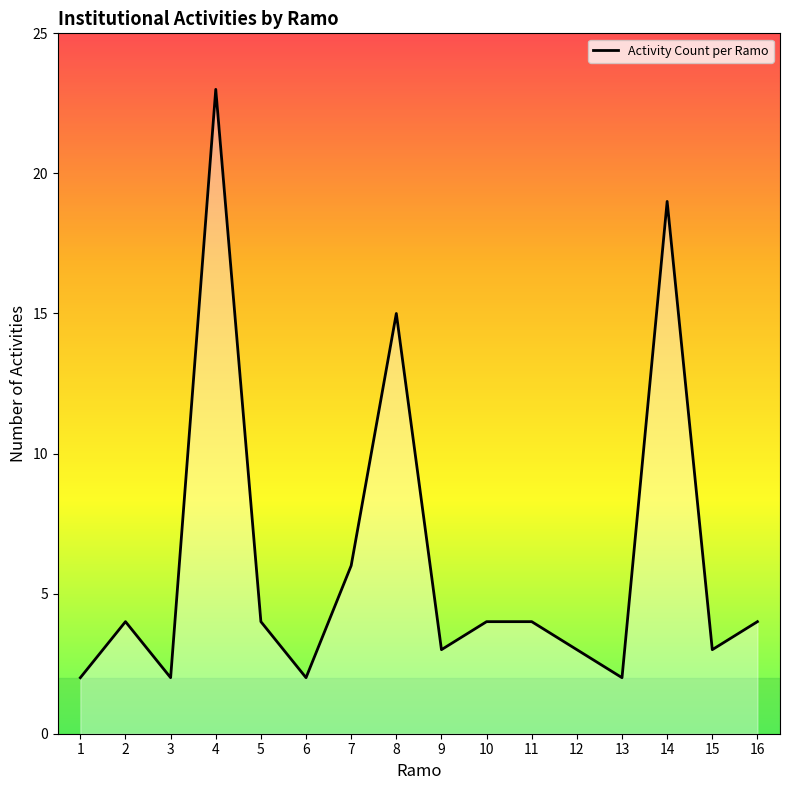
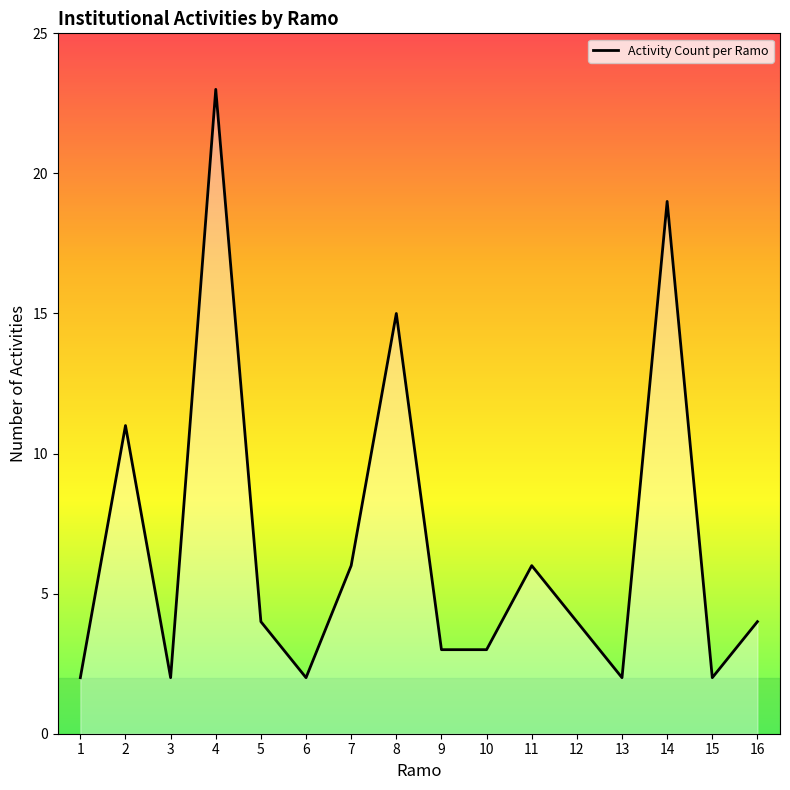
  {
    "1": 2,
-   "2": 4,
+   "2": 11,
    "3": 2,
    "4": 23,
    "5": 4,
    "6": 2,
    "7": 6,
    "8": 15,
    "9": 3,
-   "10": 4,
-   "11": 4,
-   "12": 3,
+   "10": 3,
+   "11": 6,
+   "12": 4,
    "13": 2,
    "14": 19,
-   "15": 3,
+   "15": 2,
    "16": 4
  }
